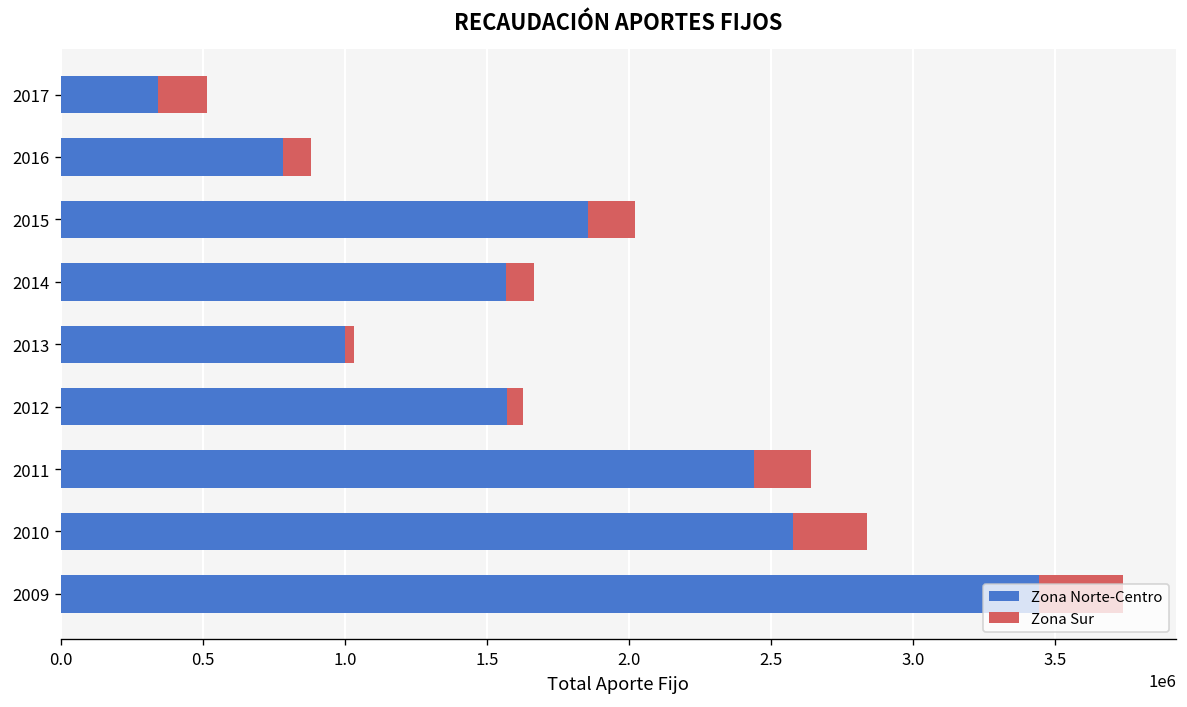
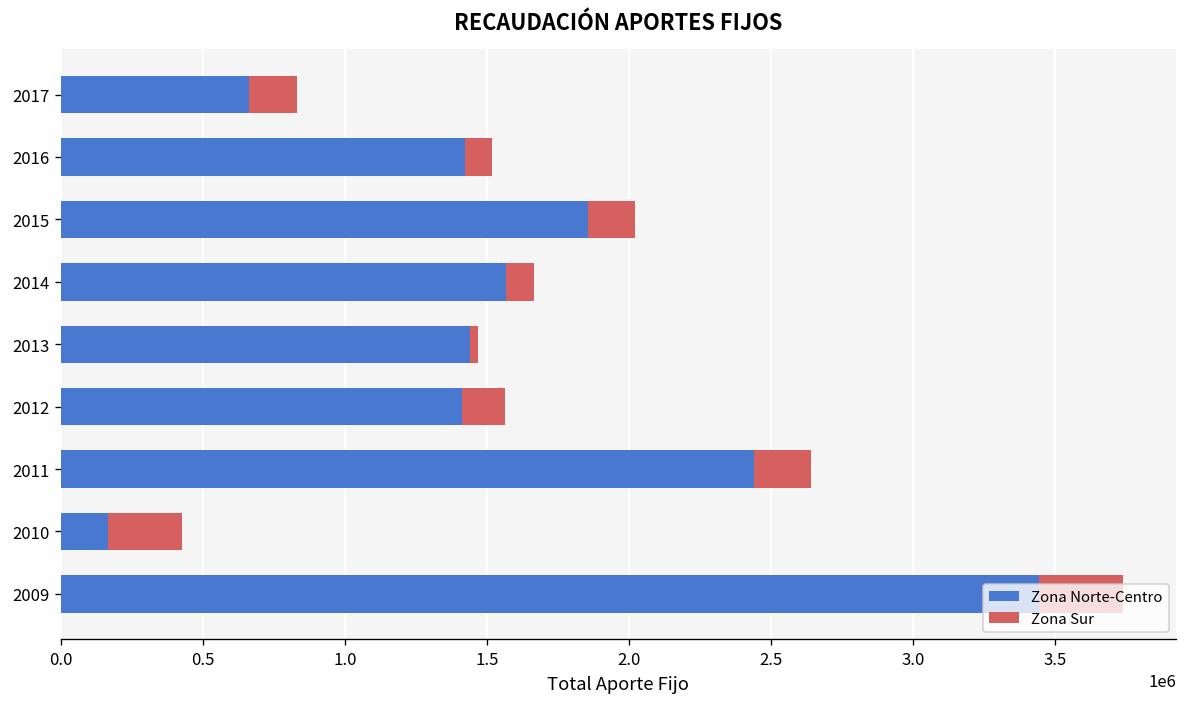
  {
    "Zona Norte-Centro": {
-     "2017": 340000,
-     "2016": 780000,
+     "2017": 660000,
+     "2016": 1420000,
      "2015": 1860000,
      "2014": 1570000,
-     "2013": 1000000,
-     "2012": 1570000,
+     "2013": 1440000,
+     "2012": 1410000,
      "2011": 2440000,
-     "2010": 2580000
+     "2010": 170000
    },
    "Zona Sur": {
      "2017": 170000,
      "2016": 100000,
      "2015": 170000,
      "2014": 100000,
      "2013": 30000,
-     "2012": 60000,
+     "2012": 150000,
      "2011": 200000,
      "2010": 260000
    }
  }
